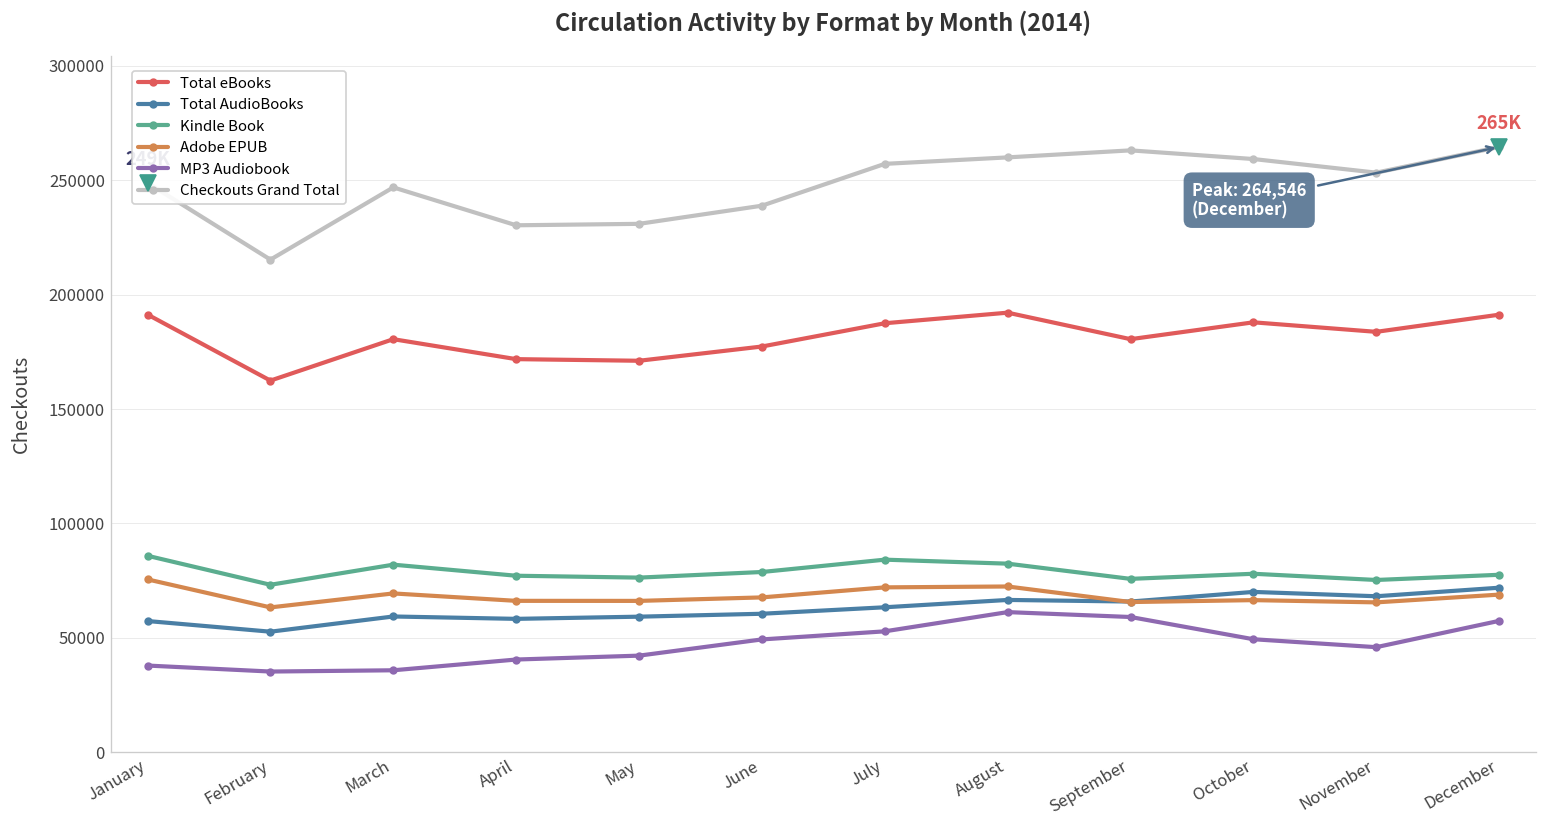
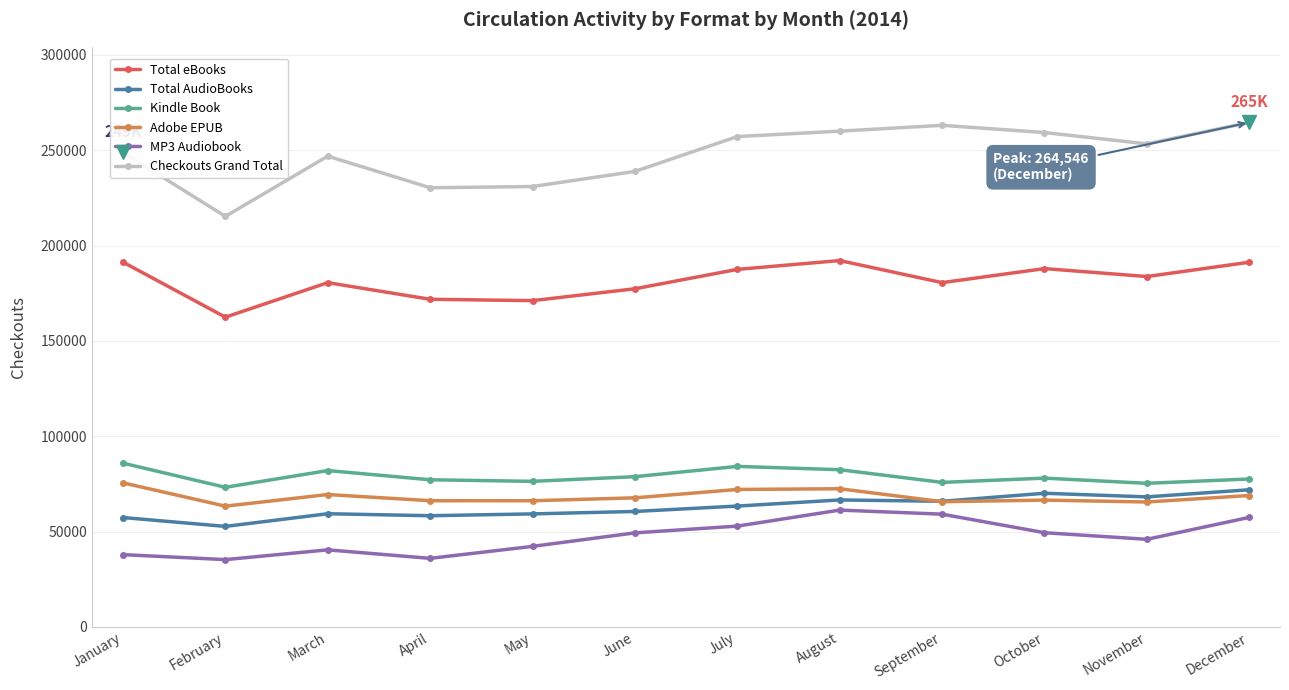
  {
    "MP3 Audiobook": {
      "January": 38000,
      "February": 35000,
-     "March": 36000,
-     "April": 41000,
+     "March": 40000,
+     "April": 36000,
      "May": 42000,
      "June": 49000,
      "July": 53000,
      "August": 61000,
      "September": 59000,
      "October": 49000,
      "November": 46000,
      "December": 57000
    },
    "Checkouts Grand Total": {
      "February": 215000,
      "March": 247000,
      "April": 230000,
      "May": 231000,
      "June": 239000,
      "July": 257000,
      "August": 260000,
      "September": 263000,
      "October": 259000,
      "November": 253000
    }
  }
